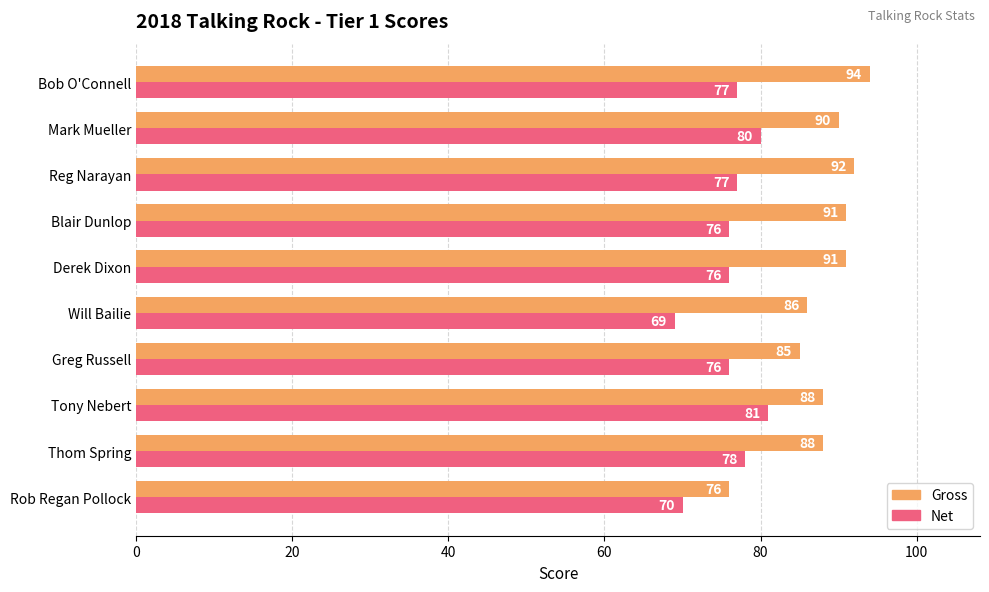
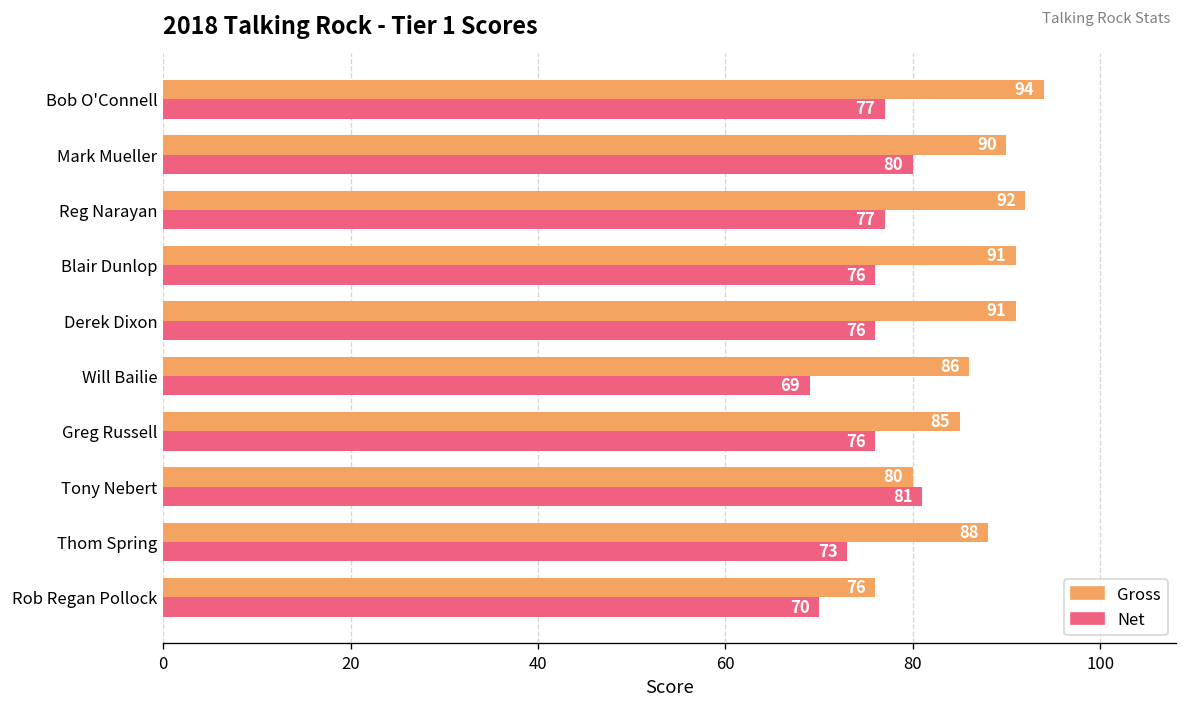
  {
    "Gross": {
      "Bob O'Connell": 94,
      "Mark Mueller": 90,
      "Reg Narayan": 92,
      "Blair Dunlop": 91,
      "Derek Dixon": 91,
      "Will Bailie": 86,
      "Greg Russell": 85,
-     "Tony Nebert": 88,
+     "Tony Nebert": 80,
      "Thom Spring": 88,
      "Rob Regan Pollock": 76
    },
    "Net": {
      "Bob O'Connell": 77,
      "Mark Mueller": 80,
      "Reg Narayan": 77,
      "Blair Dunlop": 76,
      "Derek Dixon": 76,
      "Will Bailie": 69,
      "Greg Russell": 76,
      "Tony Nebert": 81,
-     "Thom Spring": 78,
+     "Thom Spring": 73,
      "Rob Regan Pollock": 70
    }
  }
